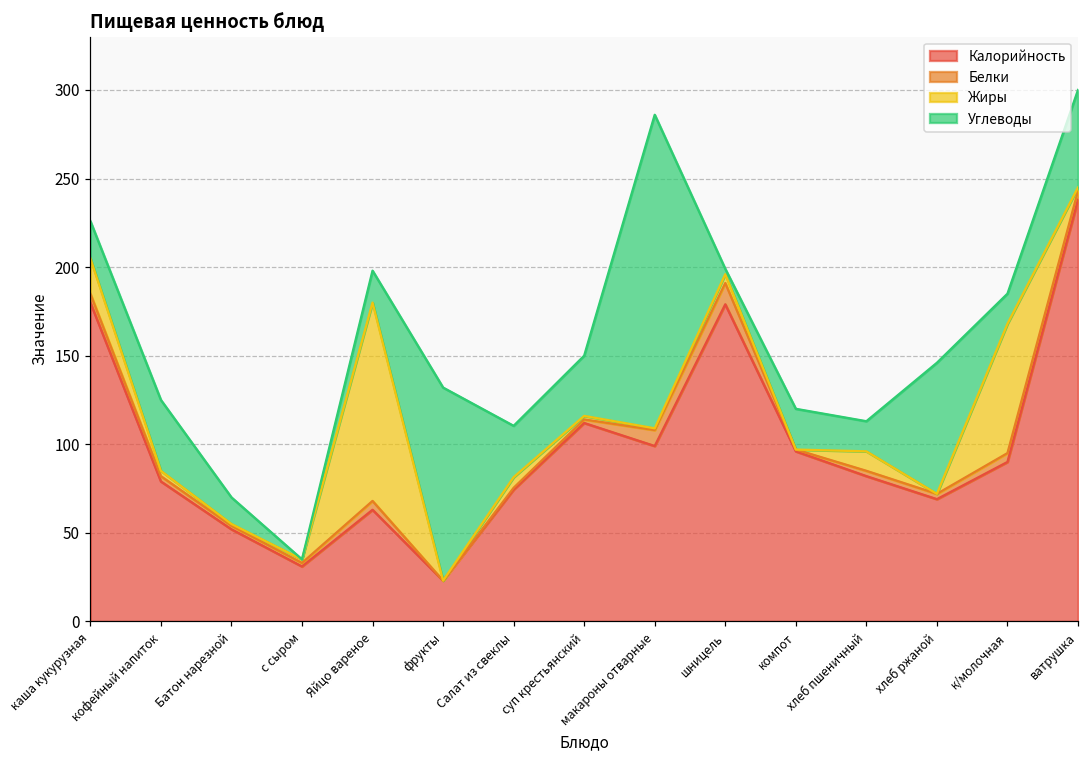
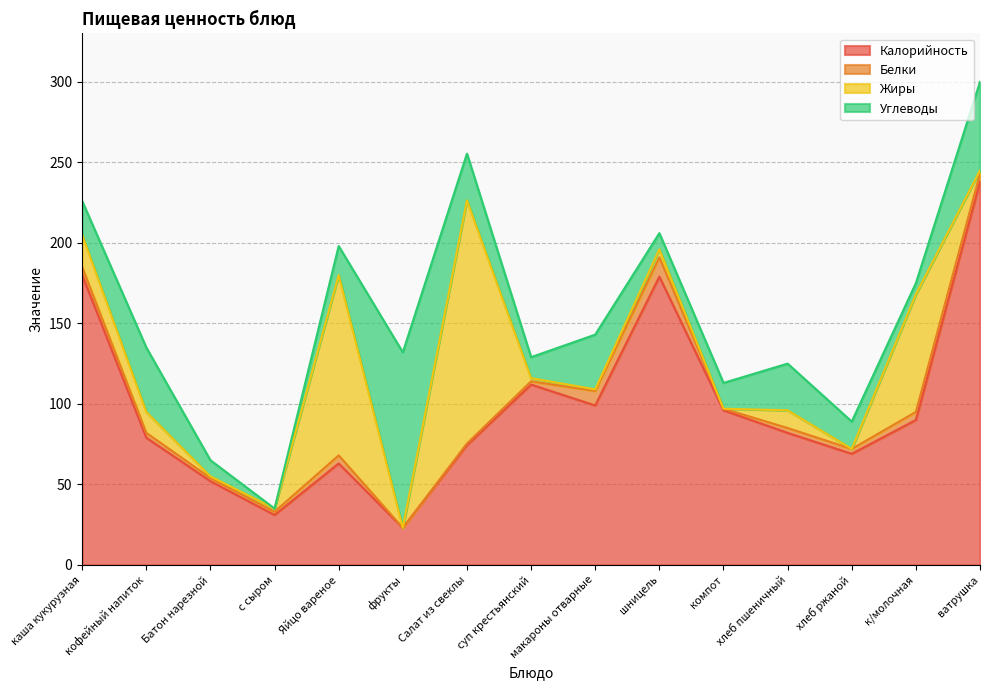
  {
    "Жиры": {
      "каша кукурузная": 20,
-     "кофейный напиток": 3,
+     "кофейный напиток": 13,
      "Яйцо вареное": 112,
-     "Салат из свеклы": 6,
+     "Салат из свеклы": 151,
      "суп крестьянский": 2,
      "шницель": 5,
      "хлеб пшеничный": 11,
      "к/молочная": 73,
      "ватрушка": 2
    },
    "Углеводы": {
      "каша кукурузная": 21,
      "кофейный напиток": 40,
-     "Батон нарезной": 15,
+     "Батон нарезной": 10,
      "Яйцо вареное": 18,
      "фрукты": 109,
      "Салат из свеклы": 29,
-     "суп крестьянский": 34,
-     "макароны отварные": 177,
-     "шницель": 3,
-     "компот": 23,
-     "хлеб пшеничный": 17,
-     "хлеб ржаной": 74,
-     "к/молочная": 17,
+     "суп крестьянский": 13,
+     "макароны отварные": 34,
+     "шницель": 10,
+     "компот": 16,
+     "хлеб пшеничный": 29,
+     "хлеб ржаной": 17,
+     "к/молочная": 7,
      "ватрушка": 55
    }
  }
